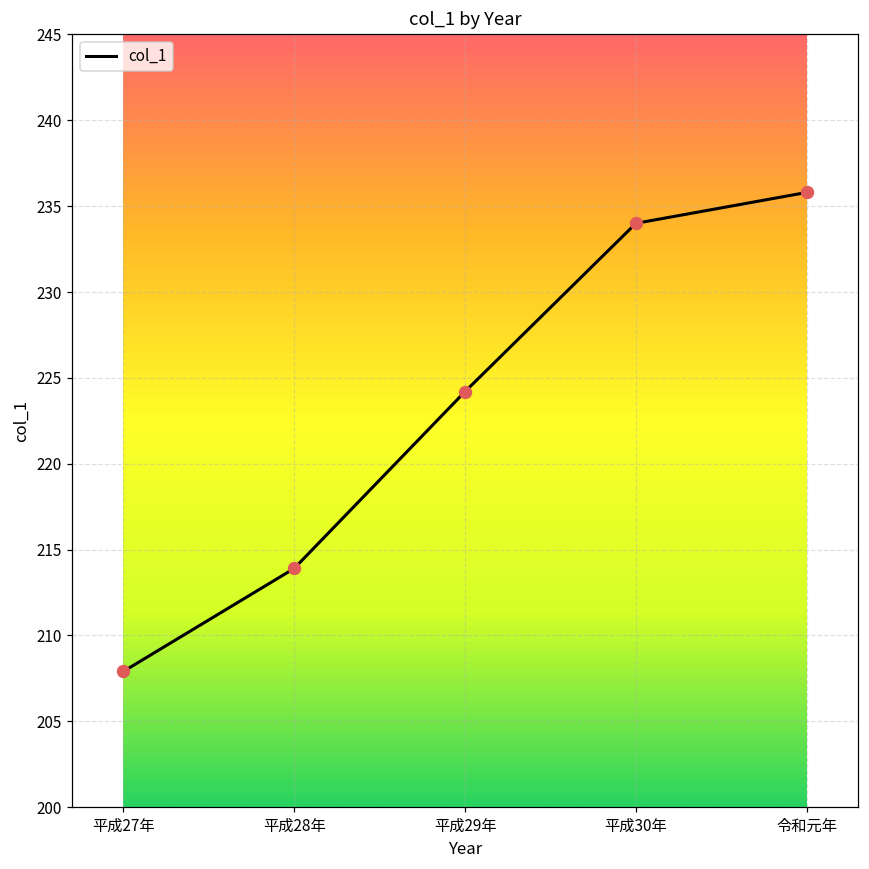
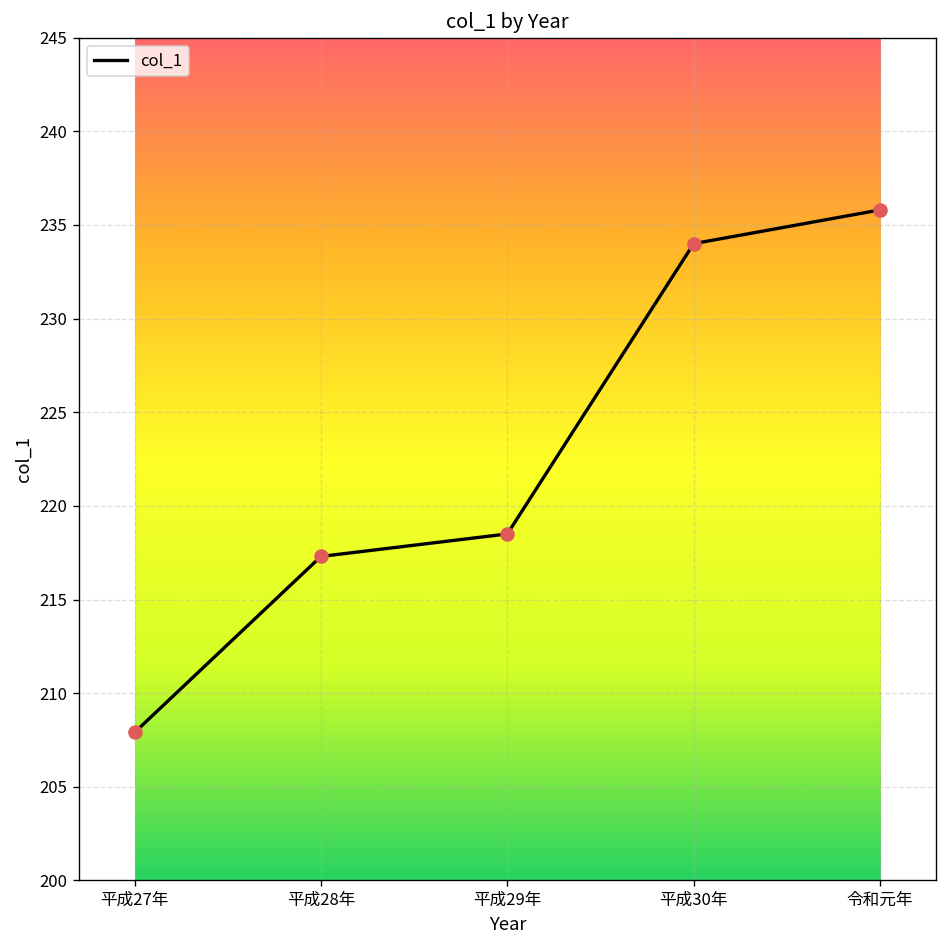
  {
    "平成27年": 207.9,
-   "平成28年": 213.9,
-   "平成29年": 224.2,
+   "平成28年": 217.3,
+   "平成29年": 218.5,
    "平成30年": 234.0,
    "令和元年": 235.8
  }
